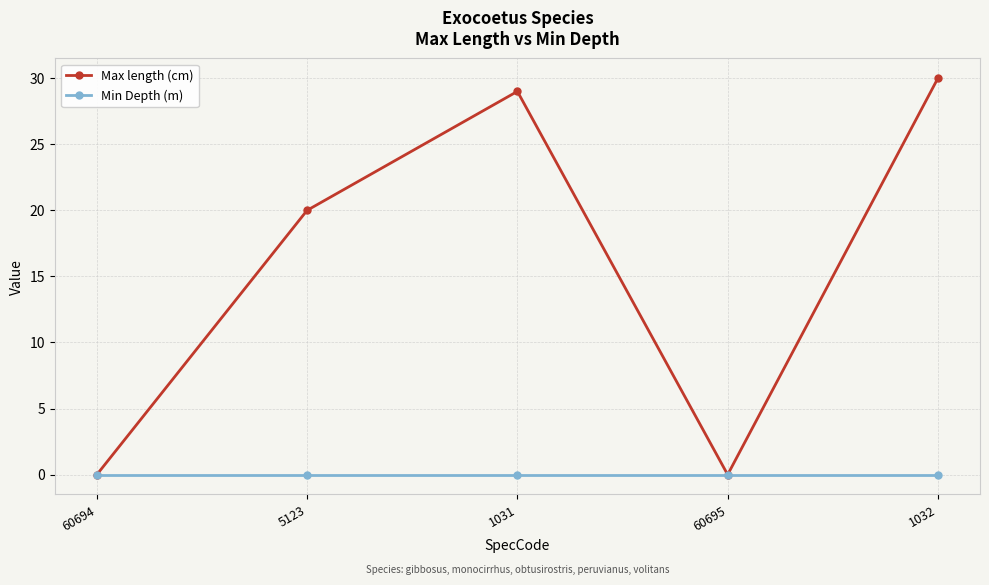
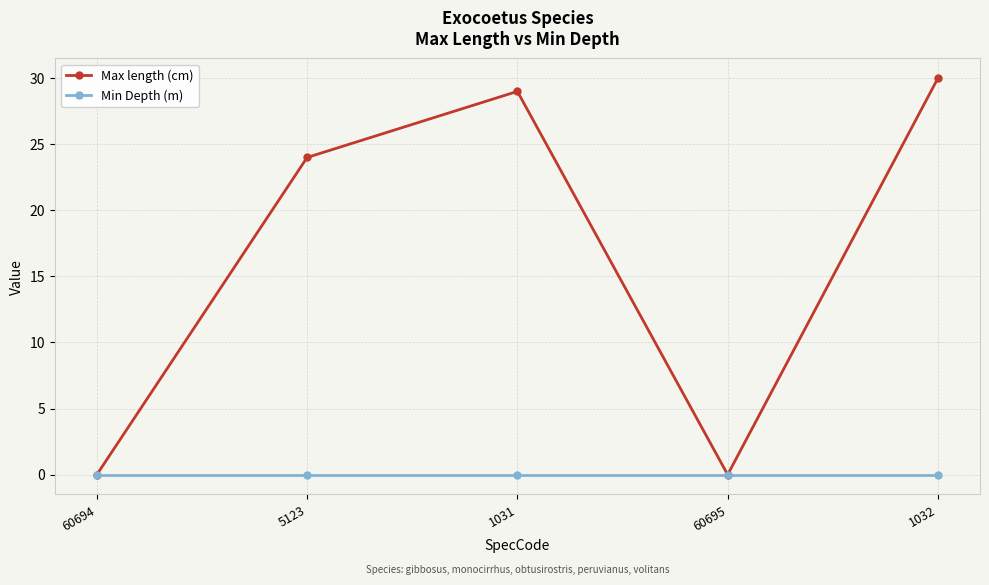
  {
    "Max length (cm)": {
-     "5123": 20,
+     "5123": 24,
      "1031": 29,
      "1032": 30
    },
    "Min Depth (m)": {
      "5123": 0,
      "1031": 0,
      "1032": 0
    }
  }
